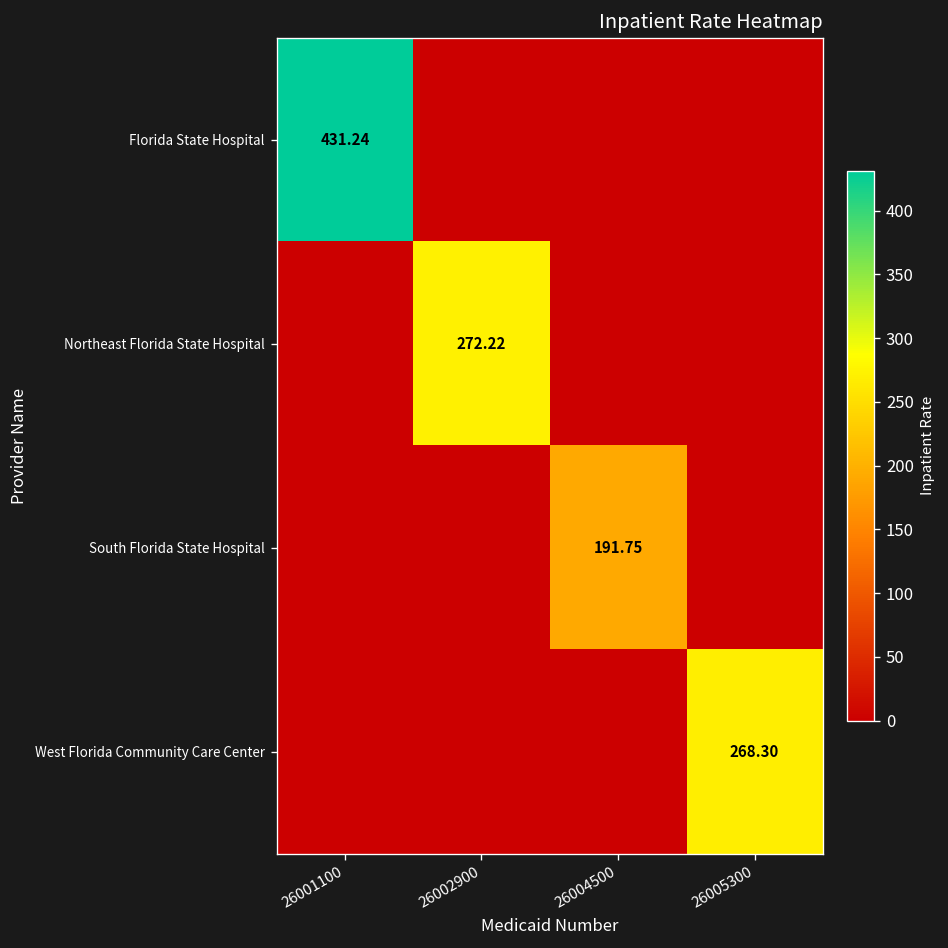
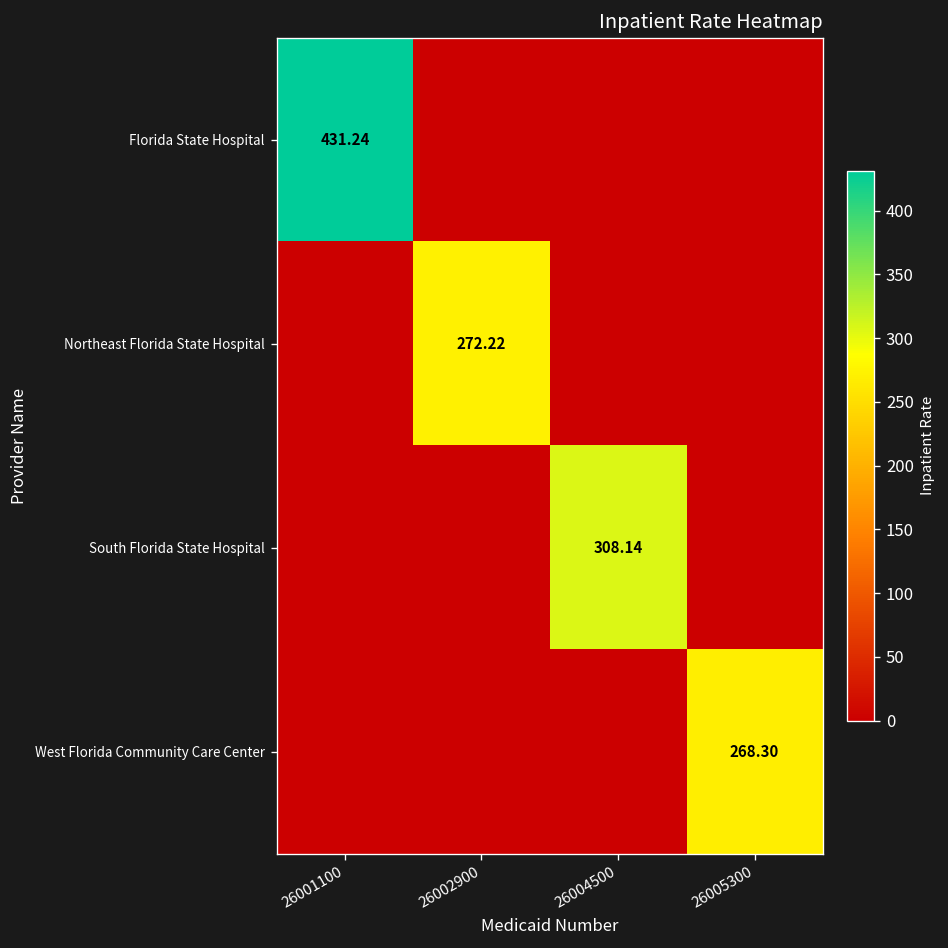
  {
    "Florida State Hospital": {
      "26001100": 431.24
    },
    "Northeast Florida State Hospital": {
      "26002900": 272.22
    },
    "South Florida State Hospital": {
-     "26004500": 191.75
+     "26004500": 308.14
    },
    "West Florida Community Care Center": {
      "26005300": 268.30
    }
  }
